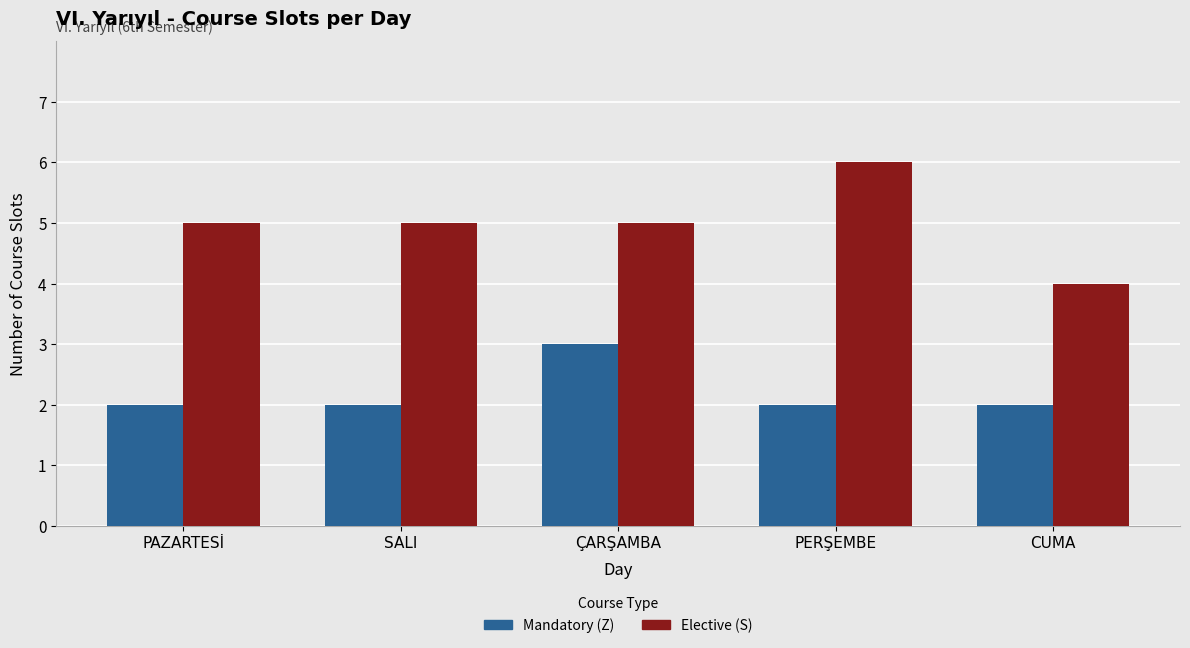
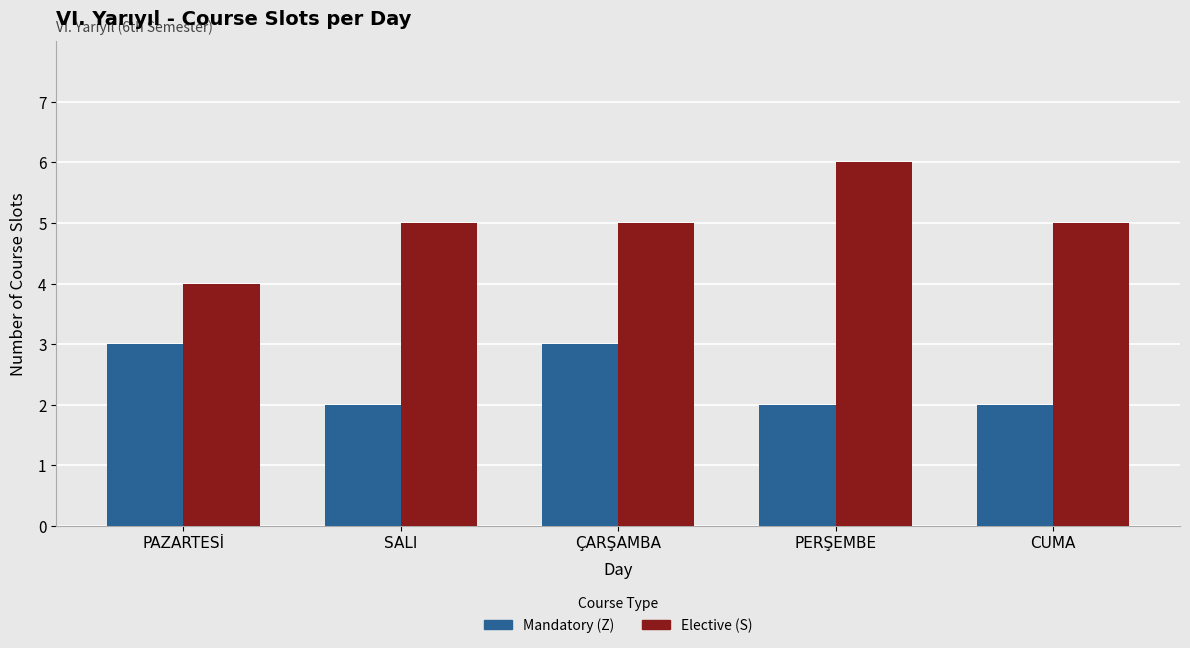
  {
    "Mandatory (Z)": {
-     "PAZARTESİ": 2,
+     "PAZARTESİ": 3,
      "SALI": 2,
      "ÇARŞAMBA": 3,
      "PERŞEMBE": 2,
      "CUMA": 2
    },
    "Elective (S)": {
-     "PAZARTESİ": 5,
+     "PAZARTESİ": 4,
      "SALI": 5,
      "ÇARŞAMBA": 5,
      "PERŞEMBE": 6,
-     "CUMA": 4
+     "CUMA": 5
    }
  }
